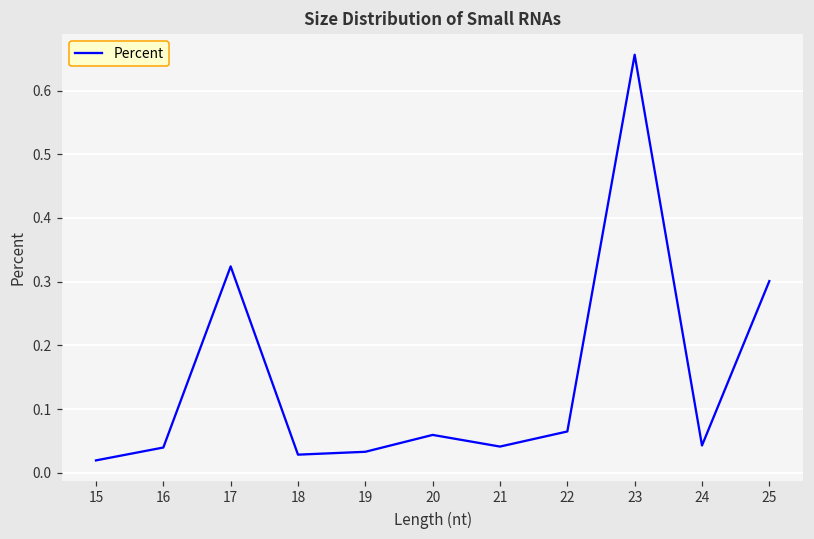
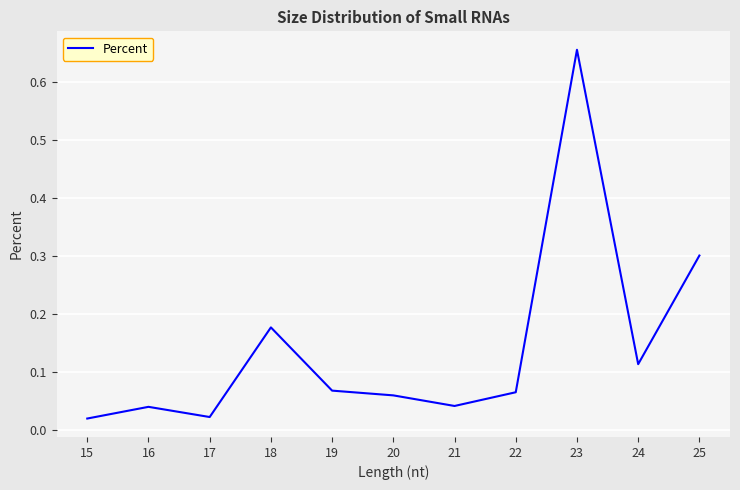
  {
    "15": 0.02,
    "16": 0.04,
-   "17": 0.32,
-   "18": 0.03,
-   "19": 0.03,
+   "17": 0.02,
+   "18": 0.18,
+   "19": 0.07,
    "20": 0.06,
    "21": 0.04,
    "22": 0.06,
    "23": 0.66,
-   "24": 0.04,
+   "24": 0.11,
    "25": 0.30
  }
